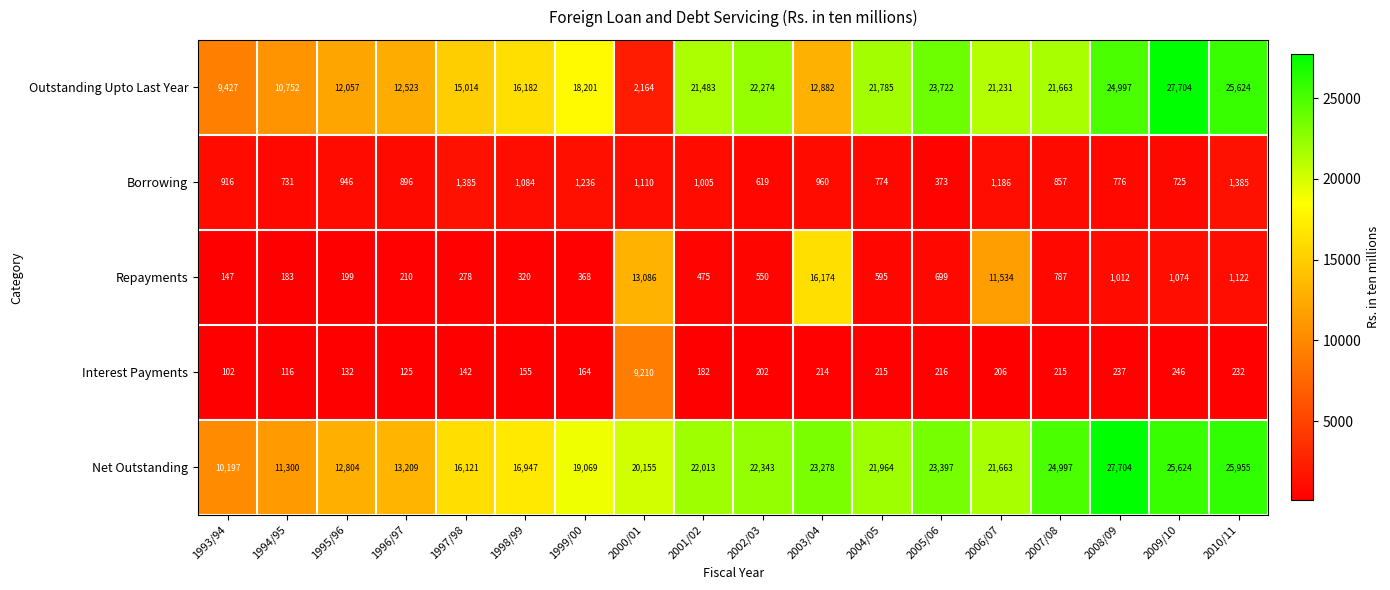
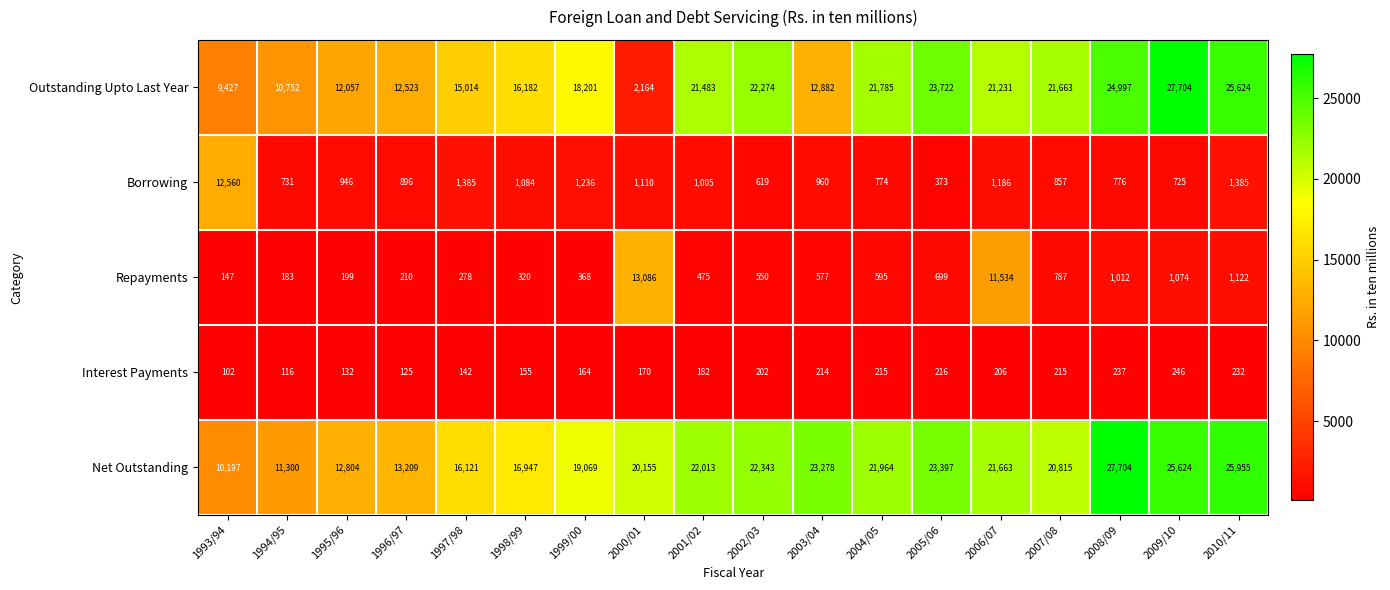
  {
    "Outstanding Upto Last Year": {
      "1993/94": "9,427",
      "1994/95": "10,752",
      "1995/96": "12,057",
      "1996/97": "12,523",
      "1997/98": "15,014",
      "1998/99": "16,182",
      "1999/00": "18,201",
      "2000/01": "2,164",
      "2001/02": "21,483",
      "2002/03": "22,274",
      "2003/04": "12,882",
      "2004/05": "21,785",
      "2005/06": "23,722",
      "2006/07": "21,231",
      "2007/08": "21,663",
      "2008/09": "24,997",
      "2009/10": "27,704",
      "2010/11": "25,624"
    },
    "Borrowing": {
-     "1993/94": "916",
+     "1993/94": "12,560",
      "1994/95": "731",
      "1995/96": "946",
      "1996/97": "896",
      "1997/98": "1,385",
      "1998/99": "1,084",
      "1999/00": "1,236",
      "2000/01": "1,110",
      "2001/02": "1,005",
      "2002/03": "619",
      "2003/04": "960",
      "2004/05": "774",
      "2005/06": "373",
      "2006/07": "1,186",
      "2007/08": "857",
      "2008/09": "776",
      "2009/10": "725",
      "2010/11": "1,385"
    },
    "Repayments": {
      "1993/94": "147",
      "1994/95": "183",
      "1995/96": "199",
      "1996/97": "210",
      "1997/98": "278",
      "1998/99": "320",
      "1999/00": "368",
      "2000/01": "13,086",
      "2001/02": "475",
      "2002/03": "550",
-     "2003/04": "16,174",
+     "2003/04": "577",
      "2004/05": "595",
      "2005/06": "699",
      "2006/07": "11,534",
      "2007/08": "787",
      "2008/09": "1,012",
      "2009/10": "1,074",
      "2010/11": "1,122"
    },
    "Interest Payments": {
      "1993/94": "102",
      "1994/95": "116",
      "1995/96": "132",
      "1996/97": "125",
      "1997/98": "142",
      "1998/99": "155",
      "1999/00": "164",
-     "2000/01": "9,210",
+     "2000/01": "170",
      "2001/02": "182",
      "2002/03": "202",
      "2003/04": "214",
      "2004/05": "215",
      "2005/06": "216",
      "2006/07": "206",
      "2007/08": "215",
      "2008/09": "237",
      "2009/10": "246",
      "2010/11": "232"
    },
    "Net Outstanding": {
      "1993/94": "10,197",
      "1994/95": "11,300",
      "1995/96": "12,804",
      "1996/97": "13,209",
      "1997/98": "16,121",
      "1998/99": "16,947",
      "1999/00": "19,069",
      "2000/01": "20,155",
      "2001/02": "22,013",
      "2002/03": "22,343",
      "2003/04": "23,278",
      "2004/05": "21,964",
      "2005/06": "23,397",
      "2006/07": "21,663",
-     "2007/08": "24,997",
+     "2007/08": "20,815",
      "2008/09": "27,704",
      "2009/10": "25,624",
      "2010/11": "25,955"
    }
  }
